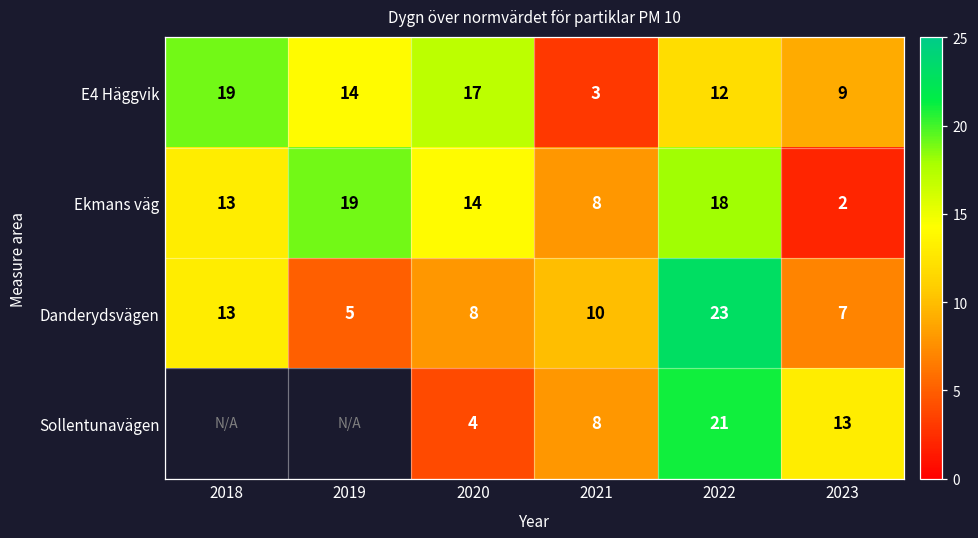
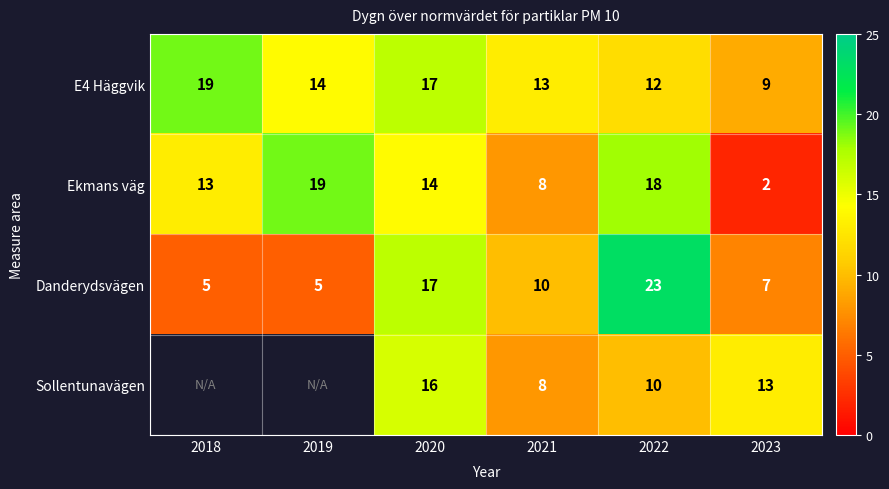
  {
    "E4 Häggvik": {
      "2018": 19,
      "2019": 14,
      "2020": 17,
-     "2021": 3,
+     "2021": 13,
      "2022": 12,
      "2023": 9
    },
    "Ekmans väg": {
      "2018": 13,
      "2019": 19,
      "2020": 14,
      "2021": 8,
      "2022": 18,
      "2023": 2
    },
    "Danderydsvägen": {
-     "2018": 13,
+     "2018": 5,
      "2019": 5,
-     "2020": 8,
+     "2020": 17,
      "2021": 10,
      "2022": 23,
      "2023": 7
    },
    "Sollentunavägen": {
-     "2020": 4,
+     "2020": 16,
      "2021": 8,
-     "2022": 21,
+     "2022": 10,
      "2023": 13
    }
  }
